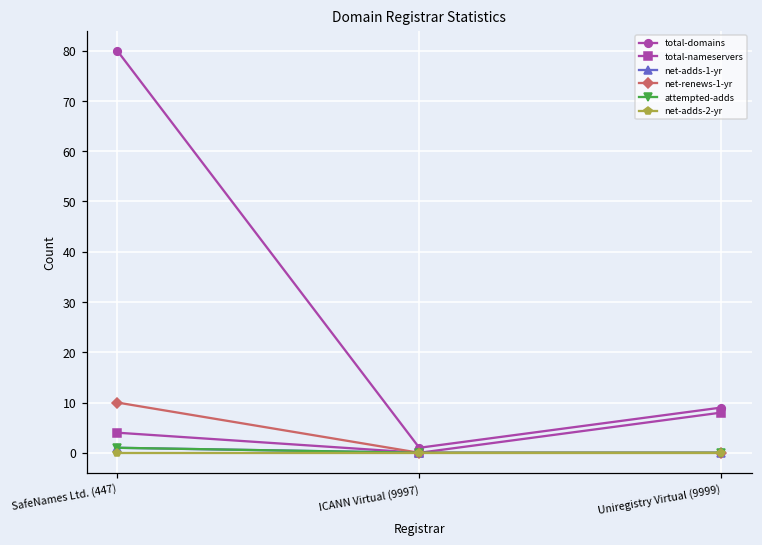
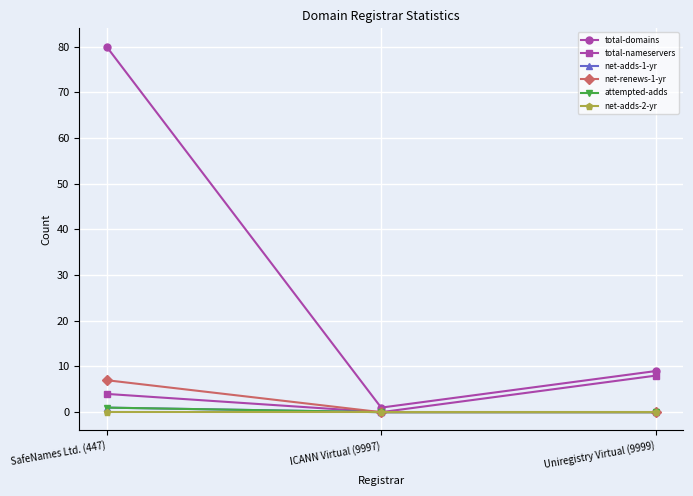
  {
    "attempted-adds": {
      "SafeNames Ltd. (447)": 1
    },
    "net-renews-1-yr": {
-     "SafeNames Ltd. (447)": 10
+     "SafeNames Ltd. (447)": 7
    },
    "net-adds-2-yr": {
      "SafeNames Ltd. (447)": 0
    }
  }
